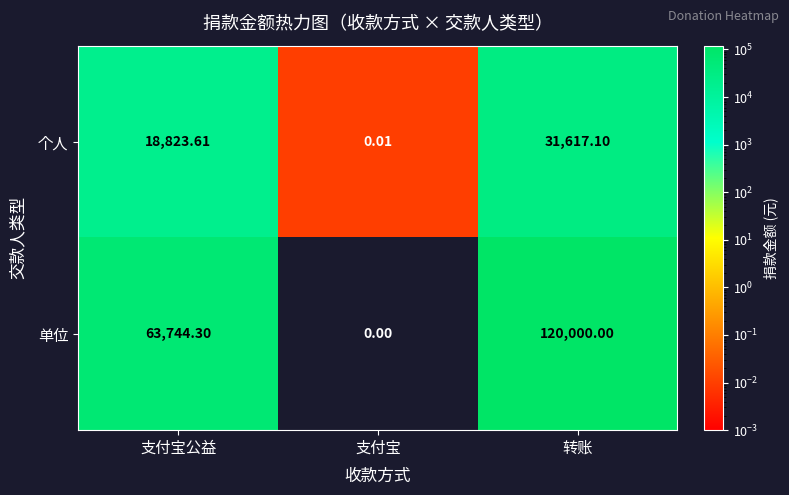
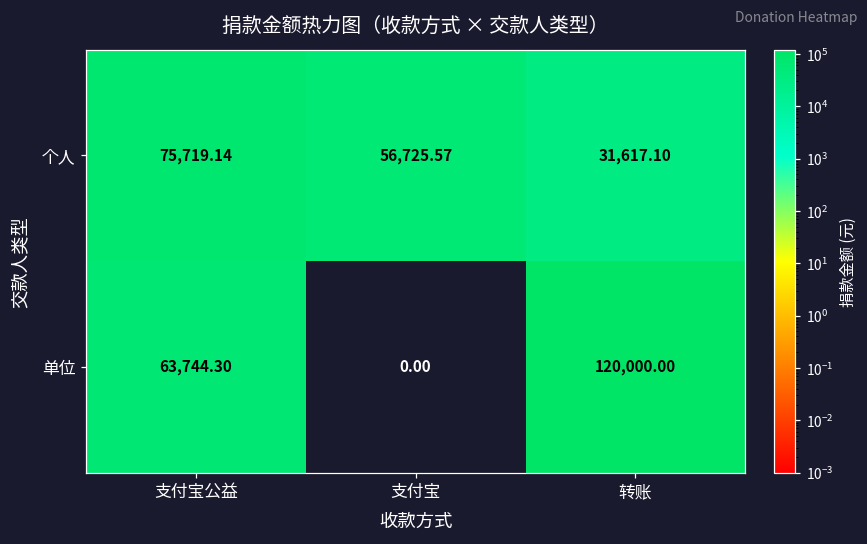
  {
    "个人": {
-     "支付宝公益": "18,823.61",
-     "支付宝": "0.01",
+     "支付宝公益": "75,719.14",
+     "支付宝": "56,725.57",
      "转账": "31,617.10"
    },
    "单位": {
      "支付宝公益": "63,744.30",
      "支付宝": "0.00",
      "转账": "120,000.00"
    }
  }
